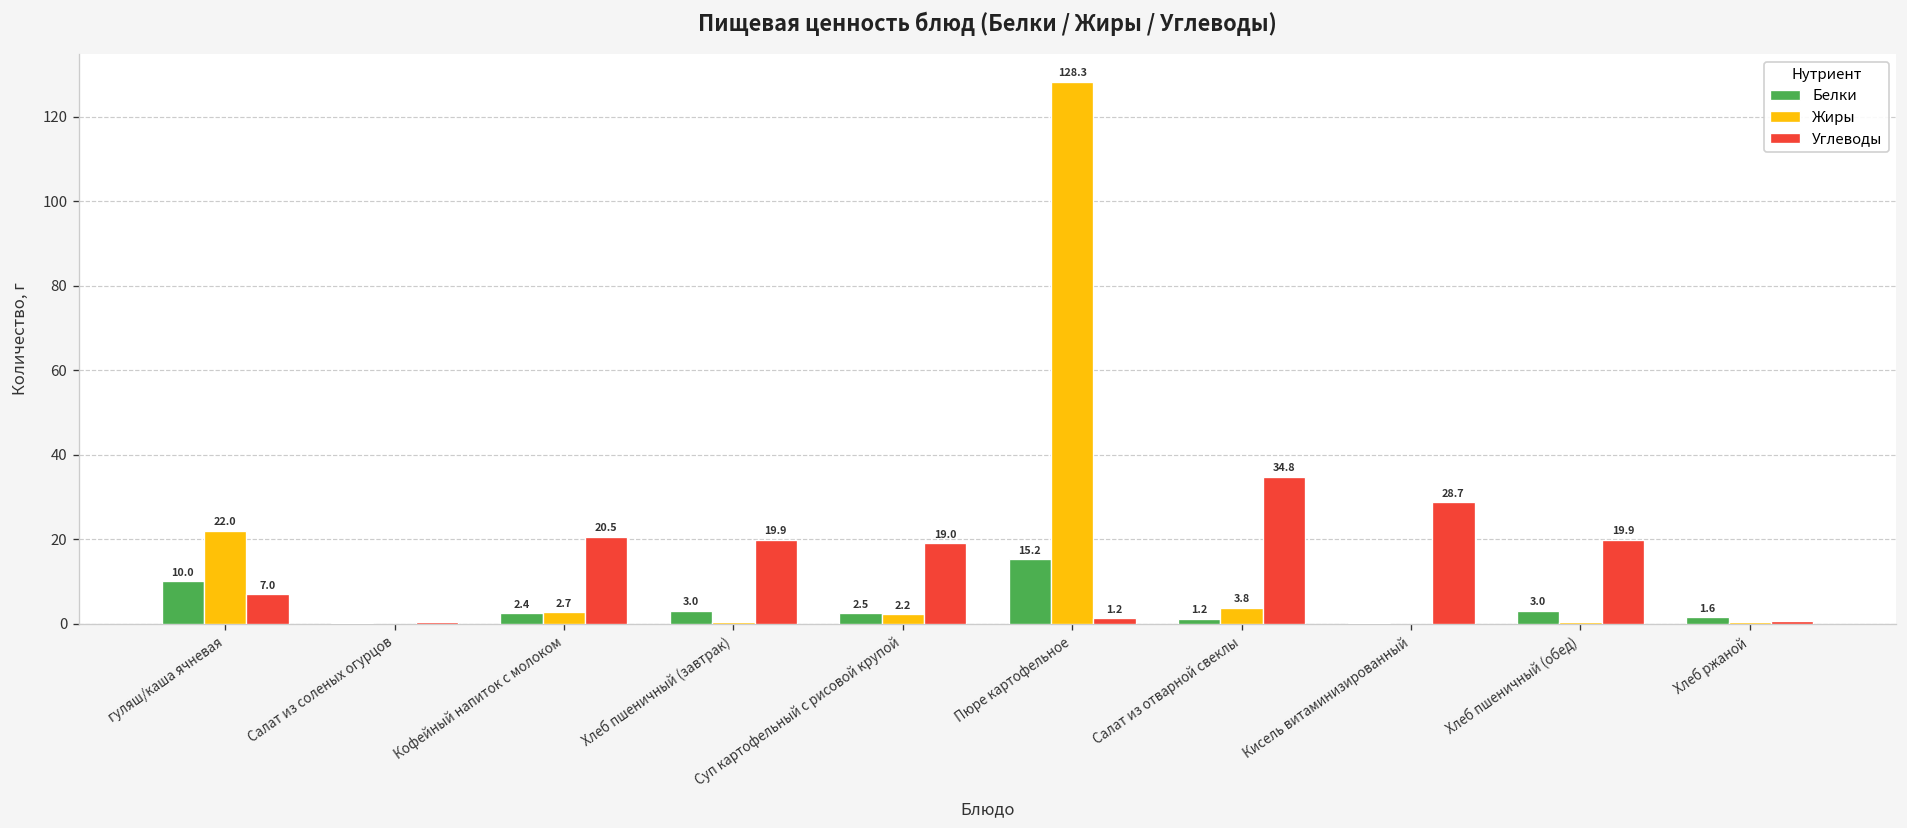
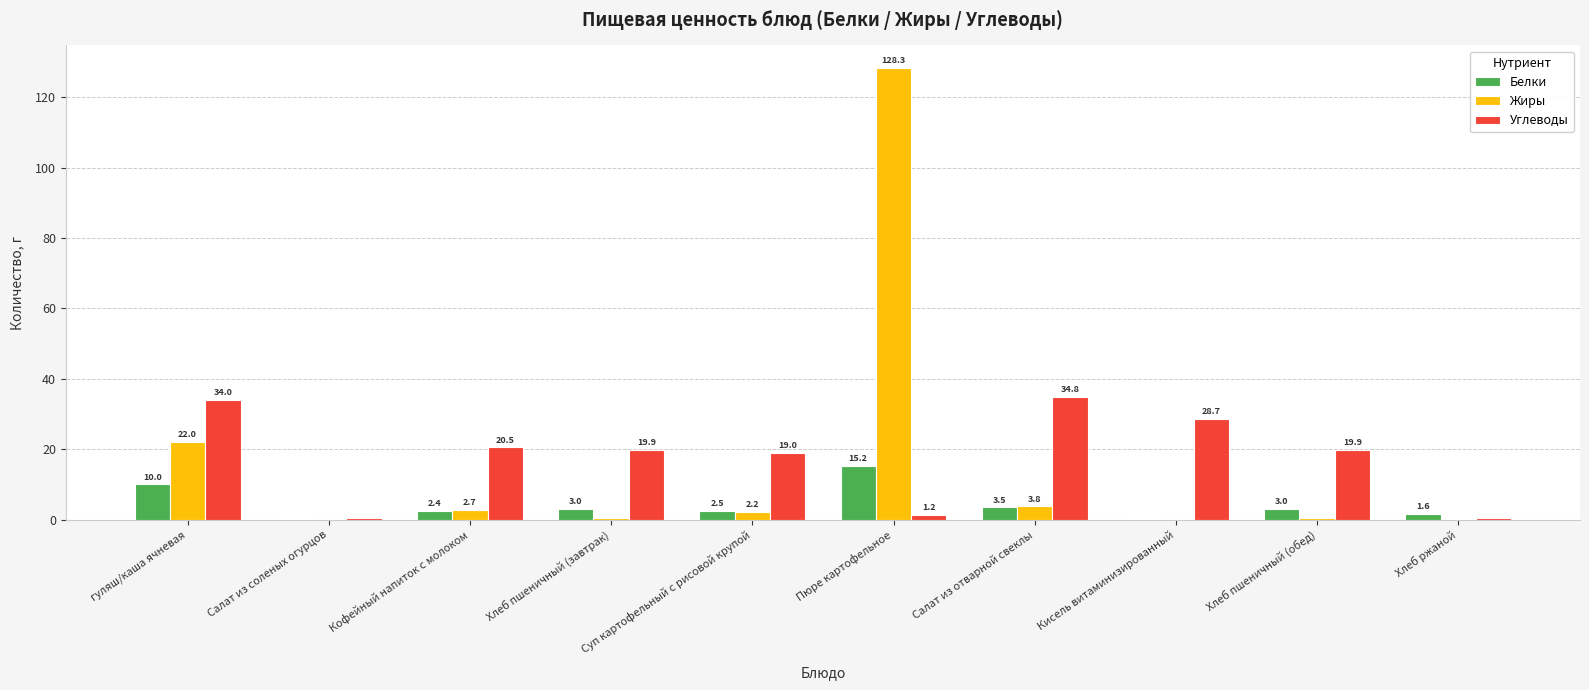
  {
    "Белки": {
      "гуляш/каша ячневая": 10.0,
      "Кофейный напиток с молоком": 2.4,
      "Хлеб пшеничный (завтрак)": 3.0,
      "Суп картофельный с рисовой крупой": 2.5,
      "Пюре картофельное": 15.2,
-     "Салат из отварной свеклы": 1.2,
+     "Салат из отварной свеклы": 3.5,
      "Хлеб пшеничный (обед)": 3.0,
      "Хлеб ржаной": 1.6
    },
    "Жиры": {
      "гуляш/каша ячневая": 22.0,
      "Кофейный напиток с молоком": 2.7,
      "Суп картофельный с рисовой крупой": 2.2,
      "Пюре картофельное": 128.3,
      "Салат из отварной свеклы": 3.8
    },
    "Углеводы": {
-     "гуляш/каша ячневая": 7.0,
+     "гуляш/каша ячневая": 34.0,
      "Кофейный напиток с молоком": 20.5,
      "Хлеб пшеничный (завтрак)": 19.9,
      "Суп картофельный с рисовой крупой": 19.0,
      "Пюре картофельное": 1.2,
      "Салат из отварной свеклы": 34.8,
      "Кисель витаминизированный": 28.7,
      "Хлеб пшеничный (обед)": 19.9
    }
  }
